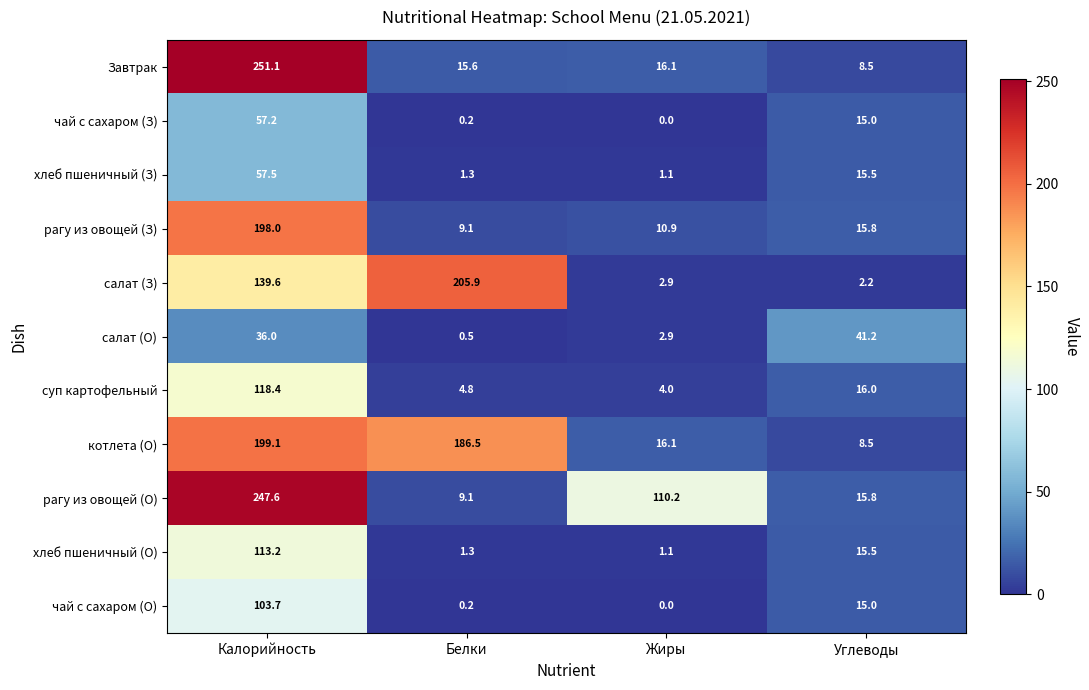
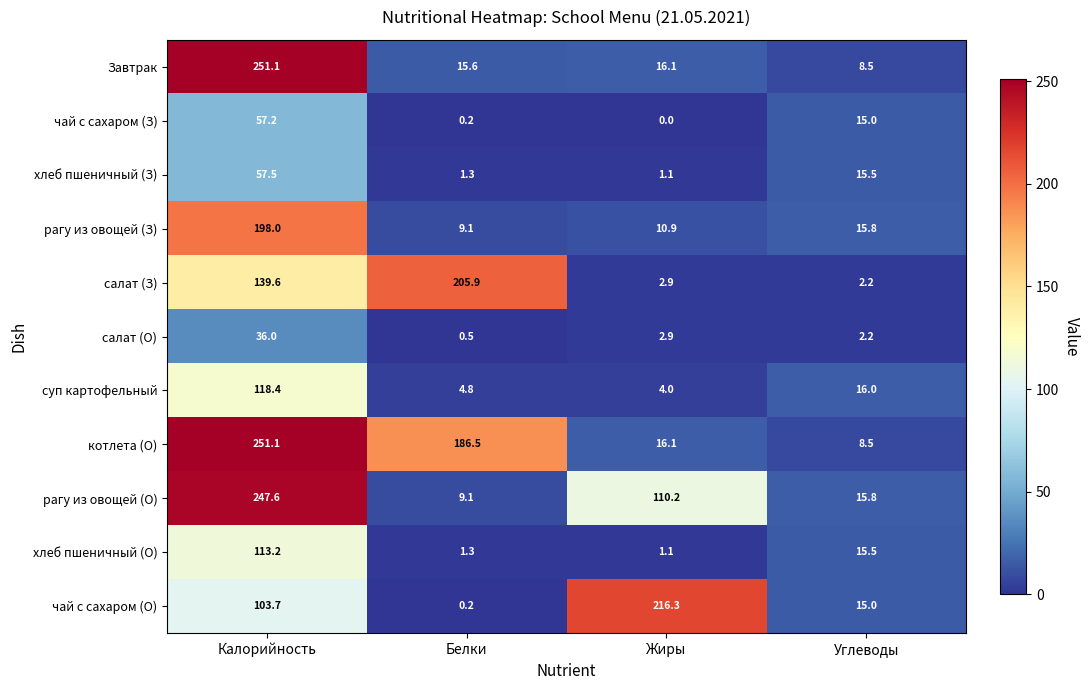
  {
    "Завтрак": {
      "Калорийность": 251.1,
      "Белки": 15.6,
      "Жиры": 16.1,
      "Углеводы": 8.5
    },
    "чай с сахаром (З)": {
      "Калорийность": 57.2,
      "Белки": 0.2,
      "Жиры": 0.0,
      "Углеводы": 15.0
    },
    "хлеб пшеничный (З)": {
      "Калорийность": 57.5,
      "Белки": 1.3,
      "Жиры": 1.1,
      "Углеводы": 15.5
    },
    "рагу из овощей (З)": {
      "Калорийность": 198.0,
      "Белки": 9.1,
      "Жиры": 10.9,
      "Углеводы": 15.8
    },
    "салат (З)": {
      "Калорийность": 139.6,
      "Белки": 205.9,
      "Жиры": 2.9,
      "Углеводы": 2.2
    },
    "салат (О)": {
      "Калорийность": 36.0,
      "Белки": 0.5,
      "Жиры": 2.9,
-     "Углеводы": 41.2
+     "Углеводы": 2.2
    },
    "суп картофельный": {
      "Калорийность": 118.4,
      "Белки": 4.8,
      "Жиры": 4.0,
      "Углеводы": 16.0
    },
    "котлета (О)": {
-     "Калорийность": 199.1,
+     "Калорийность": 251.1,
      "Белки": 186.5,
      "Жиры": 16.1,
      "Углеводы": 8.5
    },
    "рагу из овощей (О)": {
      "Калорийность": 247.6,
      "Белки": 9.1,
      "Жиры": 110.2,
      "Углеводы": 15.8
    },
    "хлеб пшеничный (О)": {
      "Калорийность": 113.2,
      "Белки": 1.3,
      "Жиры": 1.1,
      "Углеводы": 15.5
    },
    "чай с сахаром (О)": {
      "Калорийность": 103.7,
      "Белки": 0.2,
-     "Жиры": 0.0,
+     "Жиры": 216.3,
      "Углеводы": 15.0
    }
  }
